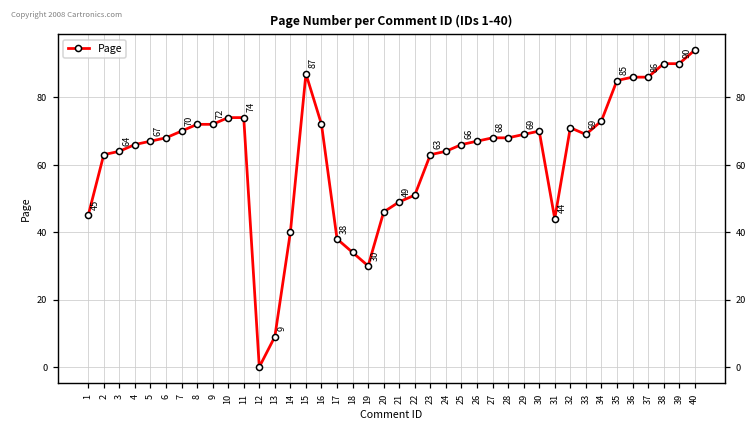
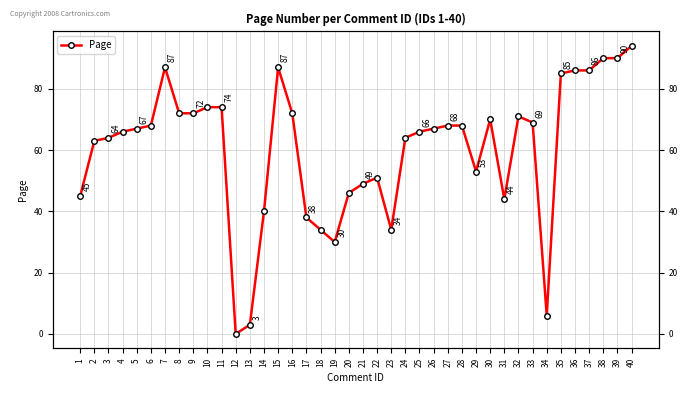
  {
    "1": 45,
    "3": 64,
    "5": 67,
-   "7": 70,
+   "7": 87,
    "9": 72,
    "11": 74,
-   "13": 9,
+   "13": 3,
    "15": 87,
    "17": 38,
    "19": 30,
    "21": 49,
-   "23": 63,
+   "23": 34,
    "25": 66,
    "27": 68,
    "28": 68,
-   "29": 69,
+   "29": 53,
    "31": 44,
    "33": 69,
-   "34": 73,
+   "34": 6,
    "35": 85,
    "37": 86,
    "39": 90
  }
